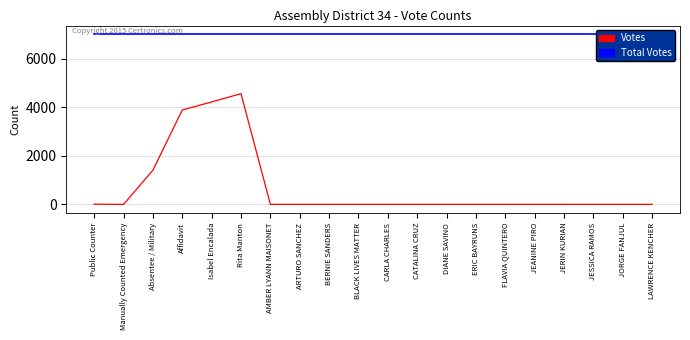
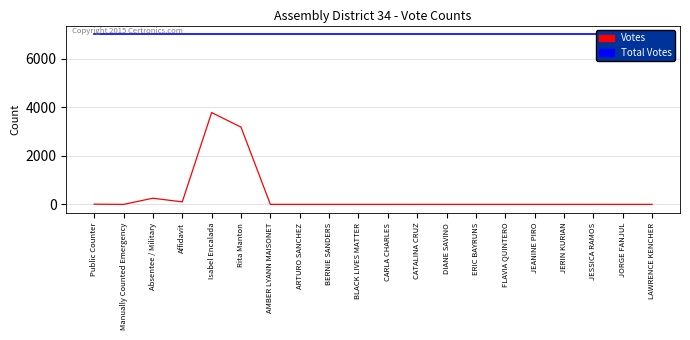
  {
    "Votes": {
      "Public Counter": 0,
      "Manually Counted Emergency": 0,
-     "Absentee / Military": 1400,
-     "Affidavit": 3900,
-     "Isabel Encalada": 4200,
-     "Rita Manton": 4600,
+     "Absentee / Military": 300,
+     "Affidavit": 100,
+     "Isabel Encalada": 3800,
+     "Rita Manton": 3200,
      "AMBER LYANN MAISONET": 0,
      "ARTURO SANCHEZ": 0,
      "BERNIE SANDERS": 0,
      "BLACK LIVES MATTER": 0,
      "CARLA CHARLES": 0,
      "CATALINA CRUZ": 0,
      "DIANE SAVINO": 0,
      "ERIC BAYRUNS": 0,
      "FLAVIA QUINTERO": 0,
      "JEANINE PIRO": 0,
      "JERIN KURIAN": 0,
      "JESSICA RAMOS": 0,
      "JORGE FANJUL": 0,
      "LAWRENCE KENCHER": 0
    },
    "Total Votes": {
      "Isabel Encalada": 7000,
      "Rita Manton": 7000,
      "AMBER LYANN MAISONET": 7000,
      "ARTURO SANCHEZ": 7000,
      "BERNIE SANDERS": 7000,
      "BLACK LIVES MATTER": 7000,
      "CARLA CHARLES": 7000,
      "CATALINA CRUZ": 7000,
      "DIANE SAVINO": 7000,
      "ERIC BAYRUNS": 7000,
      "FLAVIA QUINTERO": 7000,
      "JEANINE PIRO": 7000,
      "JERIN KURIAN": 7000,
      "JESSICA RAMOS": 7000
    }
  }
